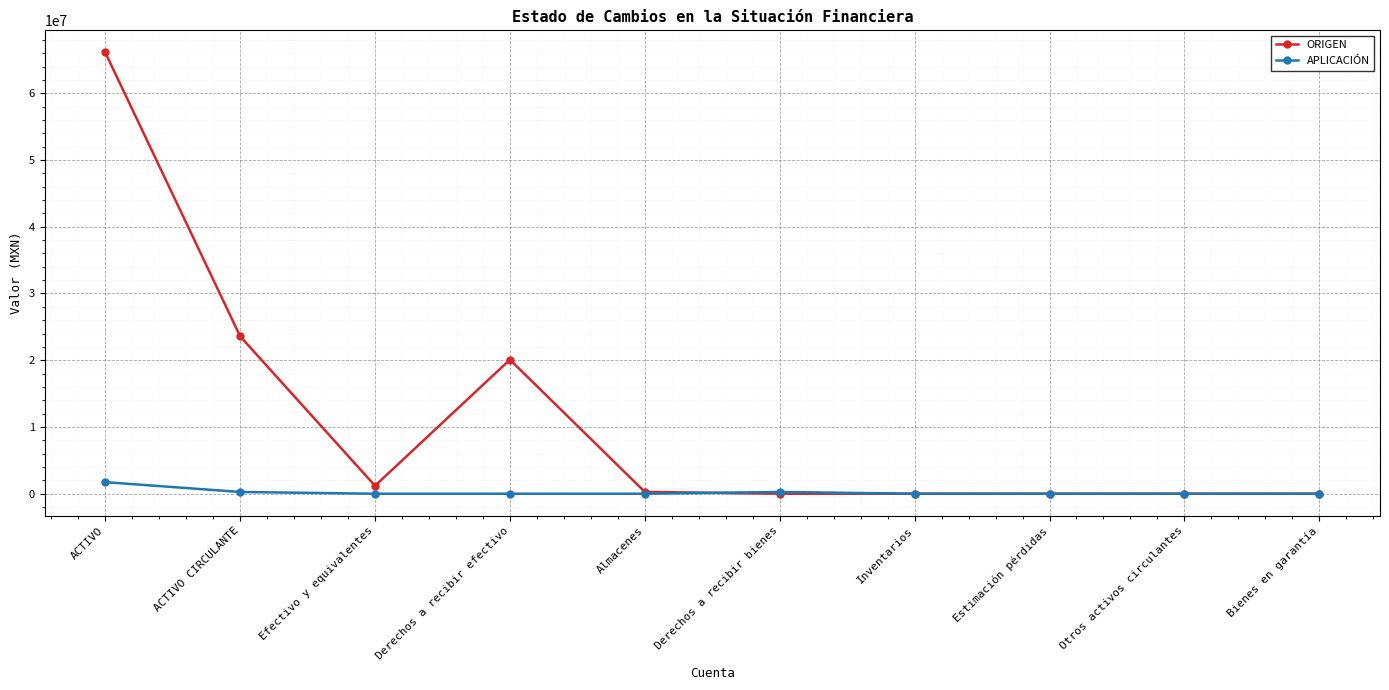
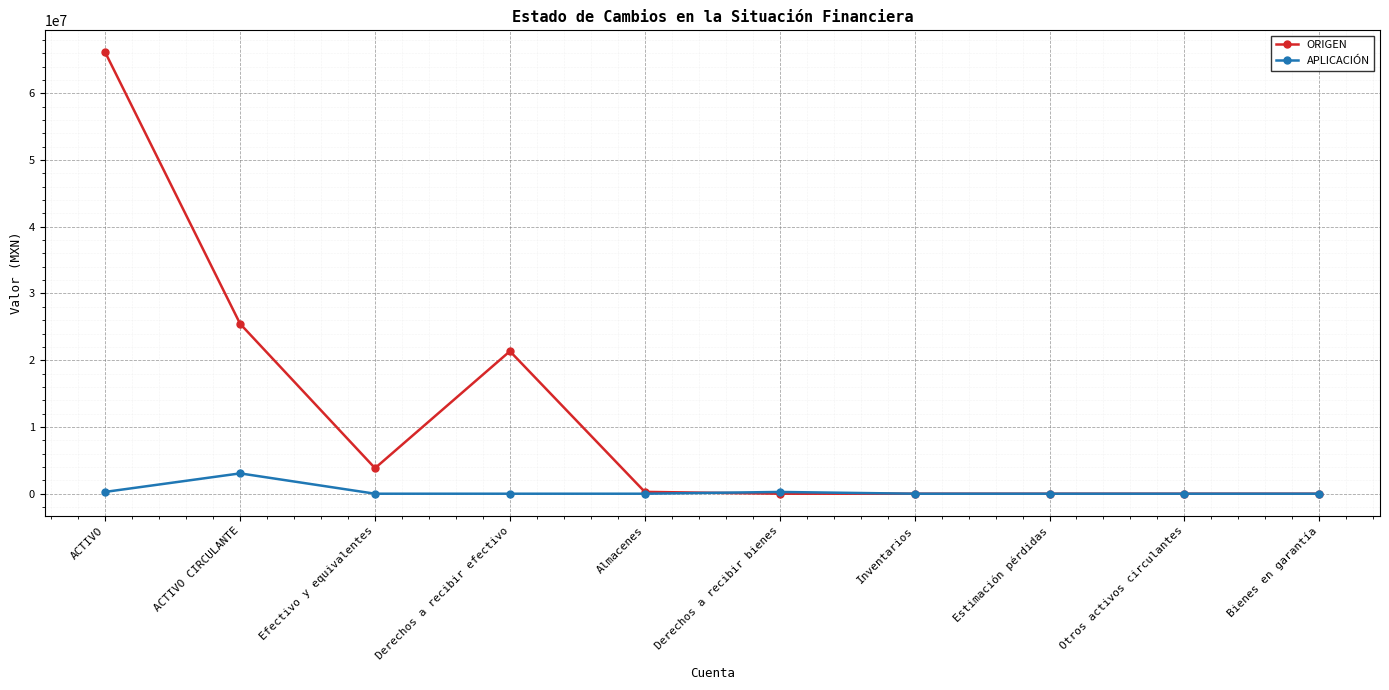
  {
    "ORIGEN": {
      "ACTIVO": 66000000,
-     "ACTIVO CIRCULANTE": 24000000,
-     "Efectivo y equivalentes": 1000000,
-     "Derechos a recibir efectivo": 20000000
+     "ACTIVO CIRCULANTE": 25000000,
+     "Efectivo y equivalentes": 4000000,
+     "Derechos a recibir efectivo": 21000000
    },
    "APLICACIÓN": {
-     "ACTIVO": 2000000,
-     "ACTIVO CIRCULANTE": 0,
+     "ACTIVO": 0,
+     "ACTIVO CIRCULANTE": 3000000,
      "Efectivo y equivalentes": 0,
      "Derechos a recibir efectivo": 0
    }
  }
